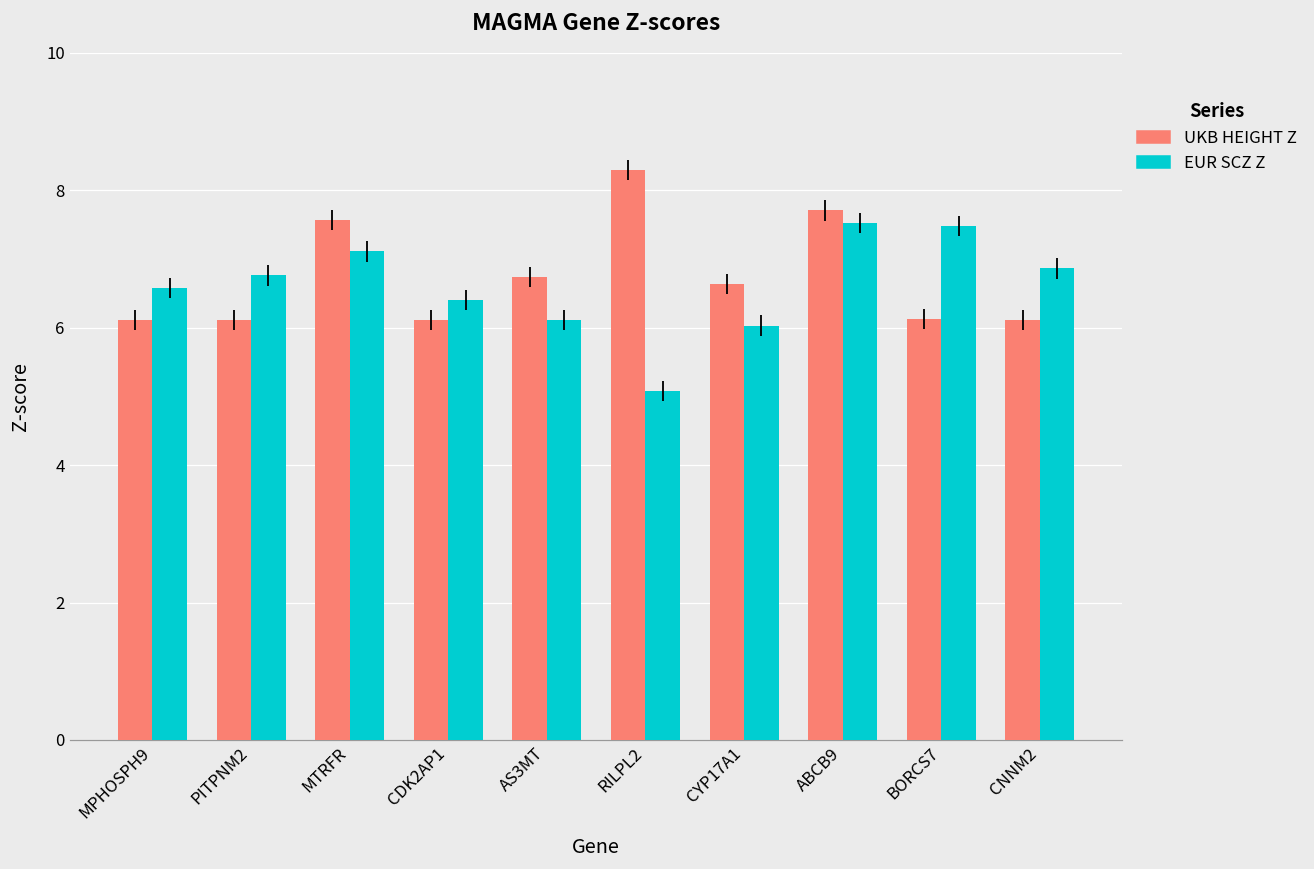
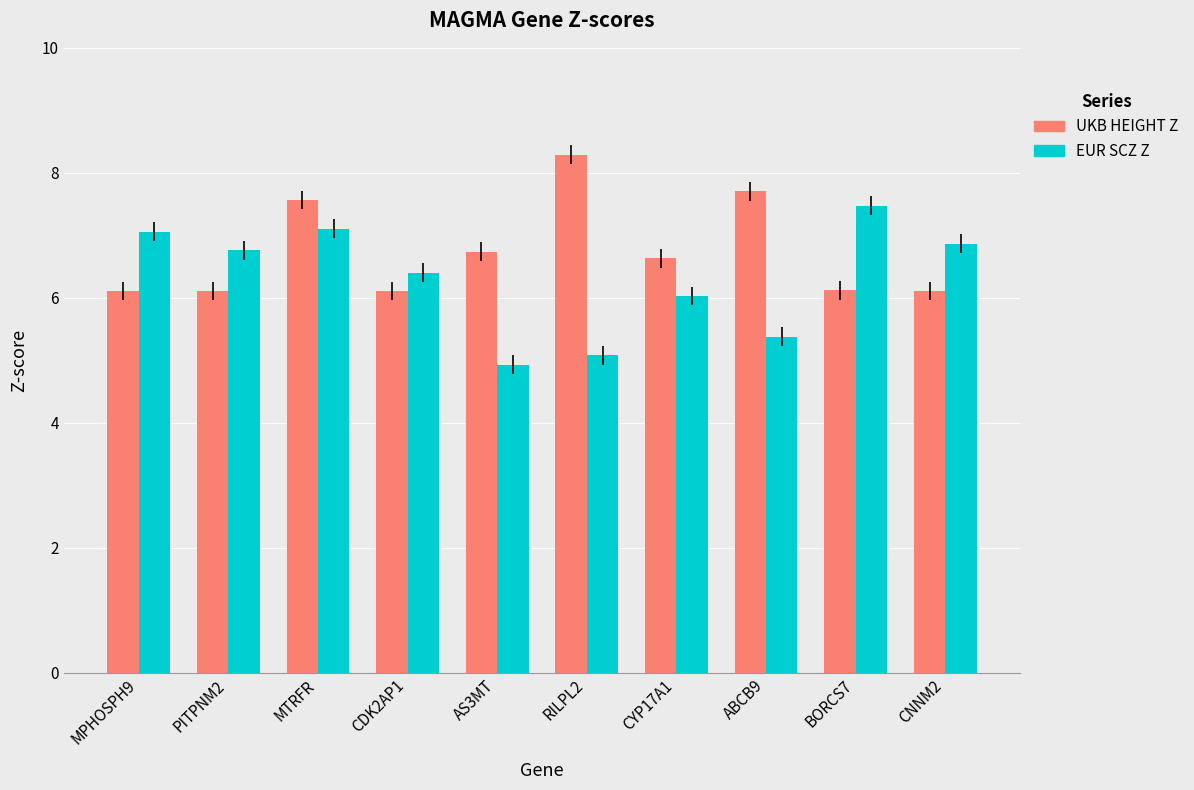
  {
    "UKB HEIGHT Z": {
      "MPHOSPH9": 6.1,
      "PITPNM2": 6.1,
      "MTRFR": 7.6,
      "CDK2AP1": 6.1,
      "AS3MT": 6.7,
      "RILPL2": 8.3,
      "CYP17A1": 6.6,
      "ABCB9": 7.7,
      "BORCS7": 6.1,
      "CNNM2": 6.1
    },
    "EUR SCZ Z": {
-     "MPHOSPH9": 6.6,
+     "MPHOSPH9": 7.1,
      "PITPNM2": 6.8,
      "MTRFR": 7.1,
      "CDK2AP1": 6.4,
-     "AS3MT": 6.1,
+     "AS3MT": 4.9,
      "RILPL2": 5.1,
      "CYP17A1": 6.0,
-     "ABCB9": 7.5,
+     "ABCB9": 5.4,
      "BORCS7": 7.5,
      "CNNM2": 6.9
    }
  }
